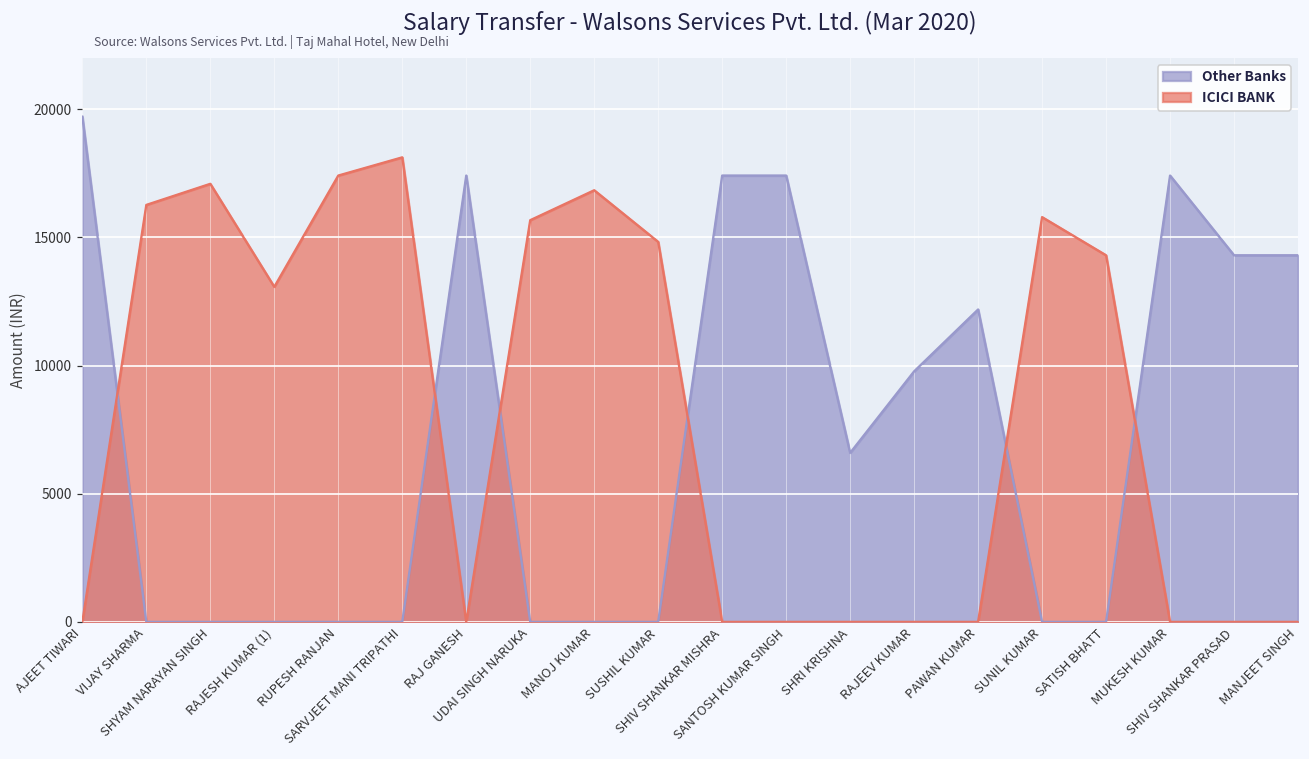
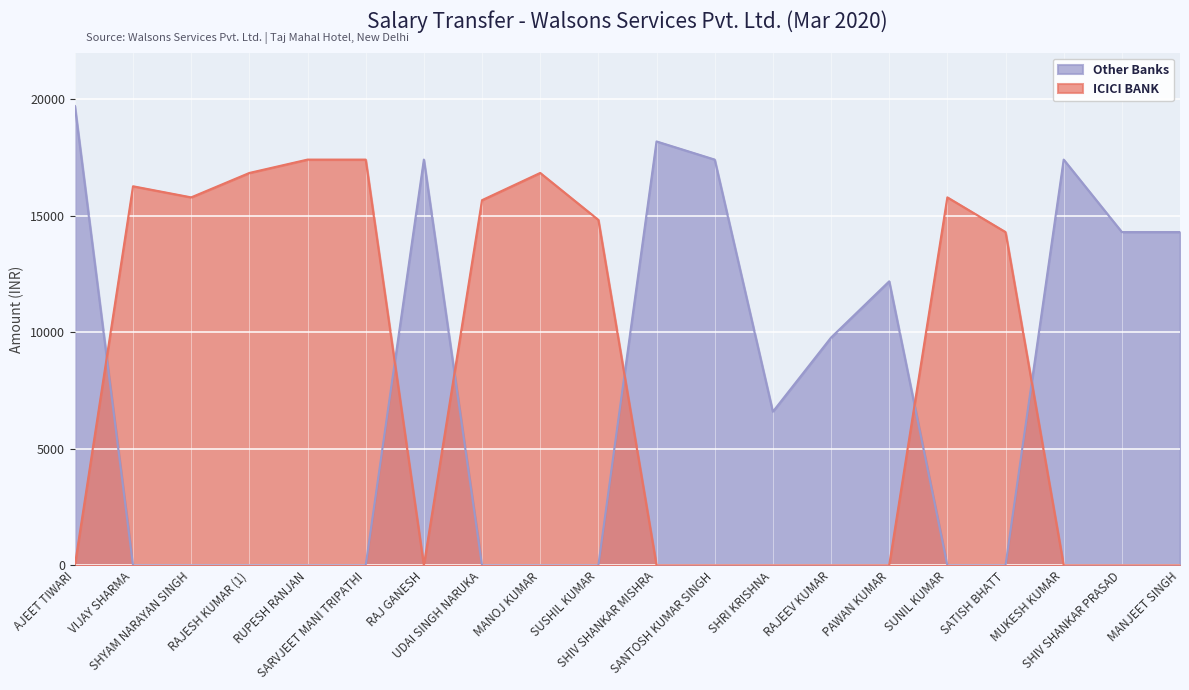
  {
    "Other Banks": {
      "AJEET TIWARI": 19700,
      "VIJAY SHARMA": 0,
      "SHYAM NARAYAN SINGH": 0,
      "RAJESH KUMAR (1)": 0,
      "RUPESH RANJAN": 0,
      "SARVJEET MANI TRIPATHI": 0,
      "RAJ GANESH": 17400,
      "UDAI SINGH NARUKA": 0,
      "MANOJ KUMAR": 0,
      "SUSHIL KUMAR": 0,
-     "SHIV SHANKAR MISHRA": 17400,
+     "SHIV SHANKAR MISHRA": 18200,
      "SANTOSH KUMAR SINGH": 17400,
      "SHRI KRISHNA": 6600,
      "RAJEEV KUMAR": 9800,
      "PAWAN KUMAR": 12200,
      "SUNIL KUMAR": 0,
      "SATISH BHATT": 0,
      "MUKESH KUMAR": 17400,
      "SHIV SHANKAR PRASAD": 14300,
      "MANJEET SINGH": 14300
    },
    "ICICI BANK": {
      "AJEET TIWARI": 0,
      "VIJAY SHARMA": 16300,
-     "SHYAM NARAYAN SINGH": 17100,
-     "RAJESH KUMAR (1)": 13100,
+     "SHYAM NARAYAN SINGH": 15800,
+     "RAJESH KUMAR (1)": 16800,
      "RUPESH RANJAN": 17400,
-     "SARVJEET MANI TRIPATHI": 18100,
+     "SARVJEET MANI TRIPATHI": 17400,
      "RAJ GANESH": 0,
      "UDAI SINGH NARUKA": 15700,
      "MANOJ KUMAR": 16800,
      "SUSHIL KUMAR": 14800,
      "SHIV SHANKAR MISHRA": 0,
      "SANTOSH KUMAR SINGH": 0,
      "SHRI KRISHNA": 0,
      "RAJEEV KUMAR": 0,
      "PAWAN KUMAR": 0,
      "SUNIL KUMAR": 15800,
      "SATISH BHATT": 14300,
      "MUKESH KUMAR": 0,
      "SHIV SHANKAR PRASAD": 0,
      "MANJEET SINGH": 0
    }
  }
